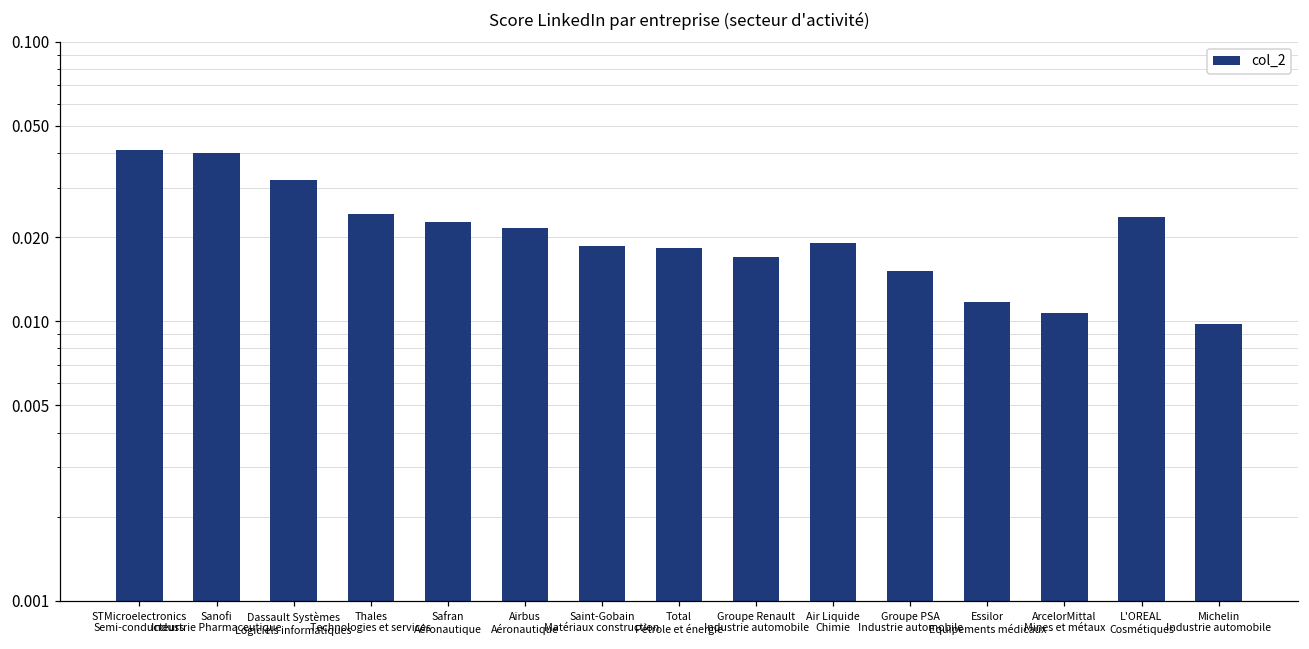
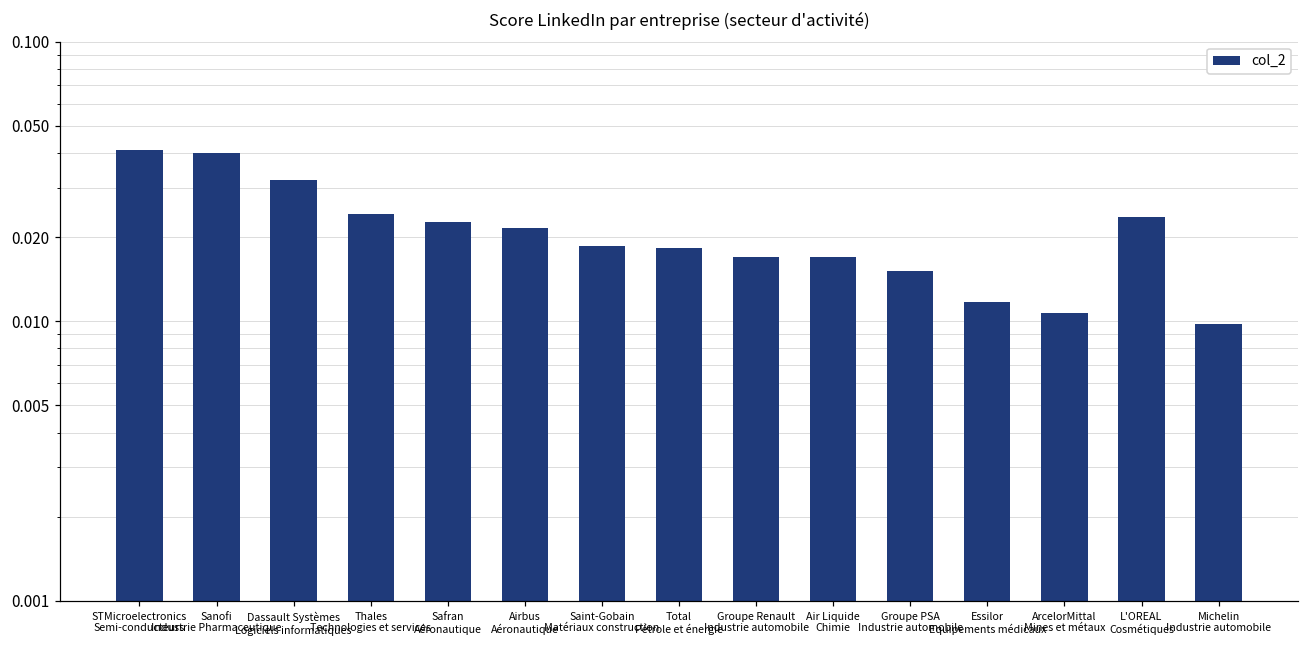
  {
-   "Air Liquide Chimie": 0.019,
+   "Air Liquide Chimie": 0.017,
    "L'OREAL Cosmétiques": 0.024,
    "Michelin Industrie automobile": 0.010
  }
